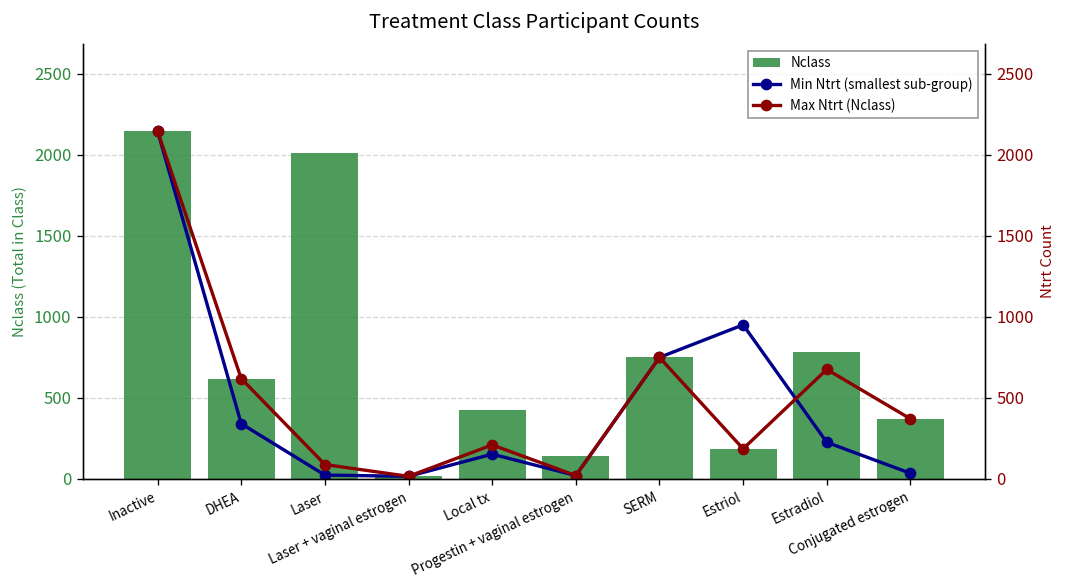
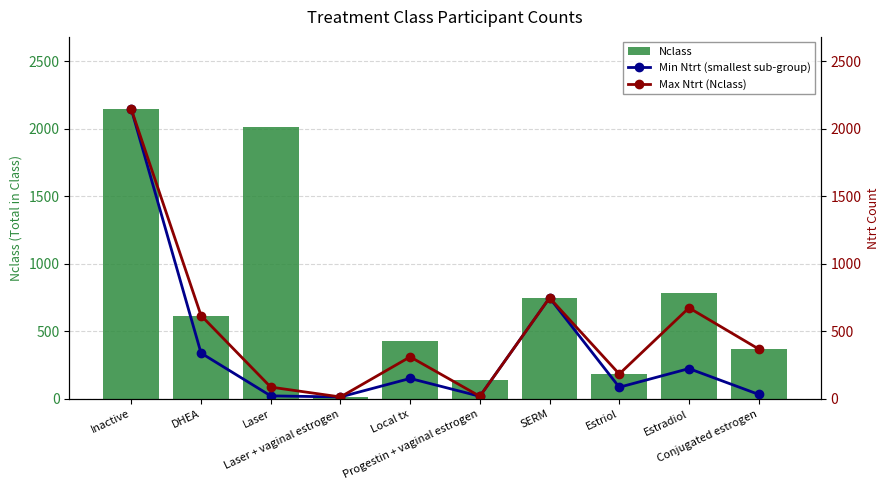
  {
    "Nclass": {
      "Inactive": 2150,
      "DHEA": 620,
      "Laser": 2010,
      "Local tx": 430,
      "Progestin + vaginal estrogen": 140,
      "SERM": 750,
      "Estriol": 190,
      "Estradiol": 780,
      "Conjugated estrogen": 370
    },
    "Min Ntrt (smallest sub-group)": {
      "DHEA": 340,
      "Laser": 20,
      "Local tx": 150,
-     "Estriol": 950,
+     "Estriol": 90,
      "Estradiol": 230,
      "Conjugated estrogen": 30
    },
    "Max Ntrt (Nclass)": {
      "DHEA": 620,
      "Laser": 90,
-     "Local tx": 210,
+     "Local tx": 310,
      "Estriol": 190,
      "Estradiol": 680,
      "Conjugated estrogen": 370
    }
  }
